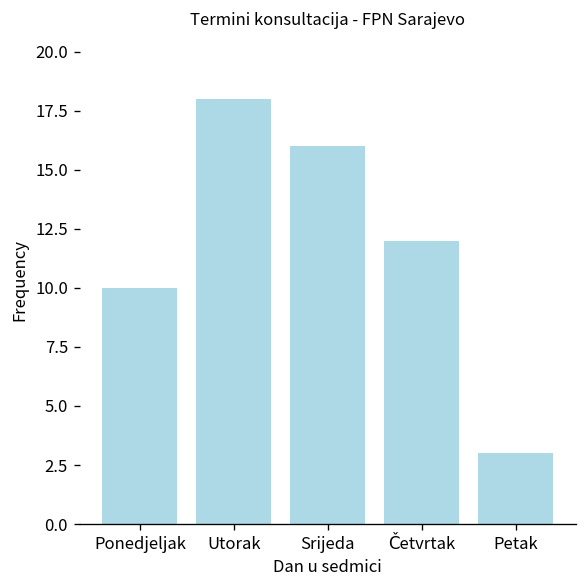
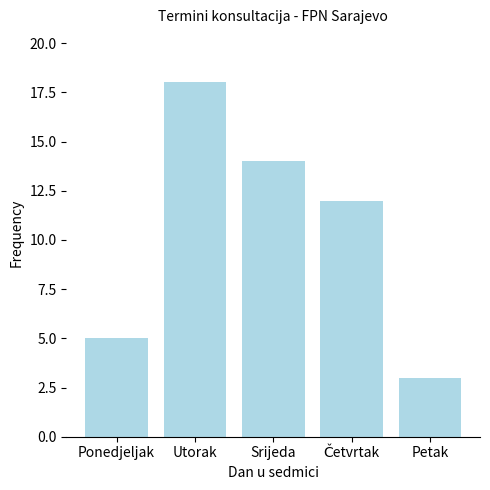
  {
-   "Ponedjeljak": 10,
+   "Ponedjeljak": 5,
    "Utorak": 18,
-   "Srijeda": 16,
+   "Srijeda": 14,
    "Četvrtak": 12,
    "Petak": 3
  }
